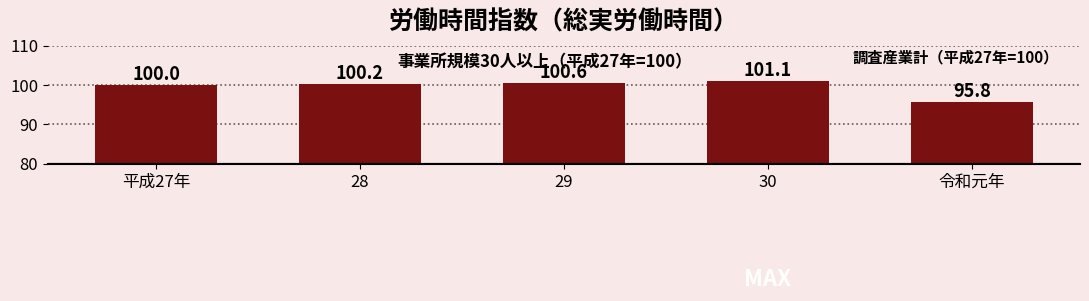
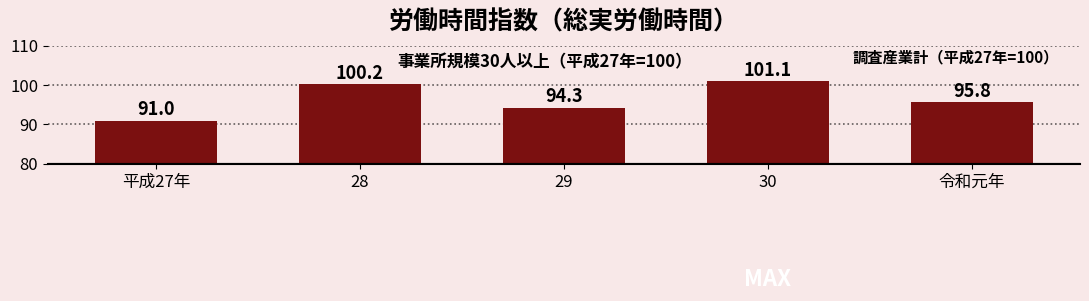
  {
-   "平成27年": 100.0,
+   "平成27年": 91.0,
    "28": 100.2,
-   "29": 100.6,
+   "29": 94.3,
    "30": 101.1,
    "令和元年": 95.8
  }
